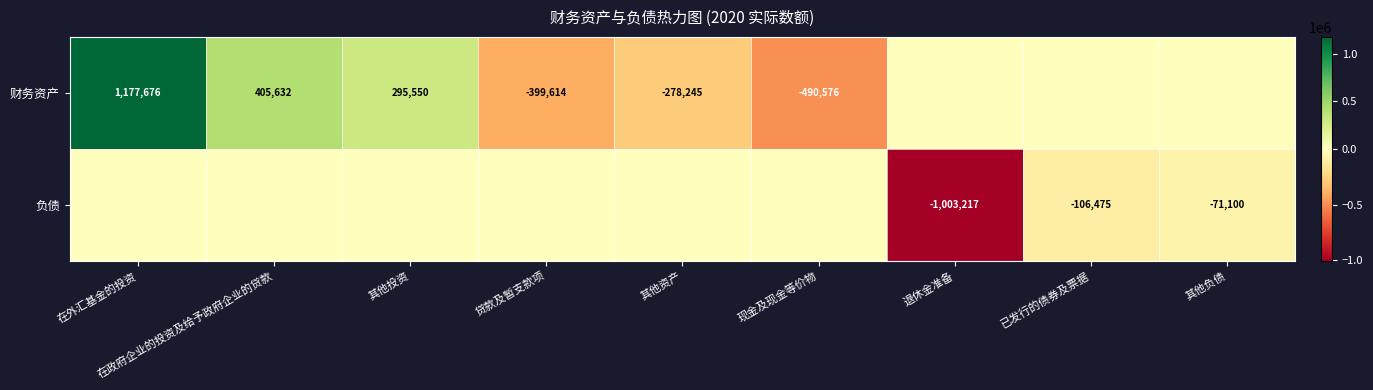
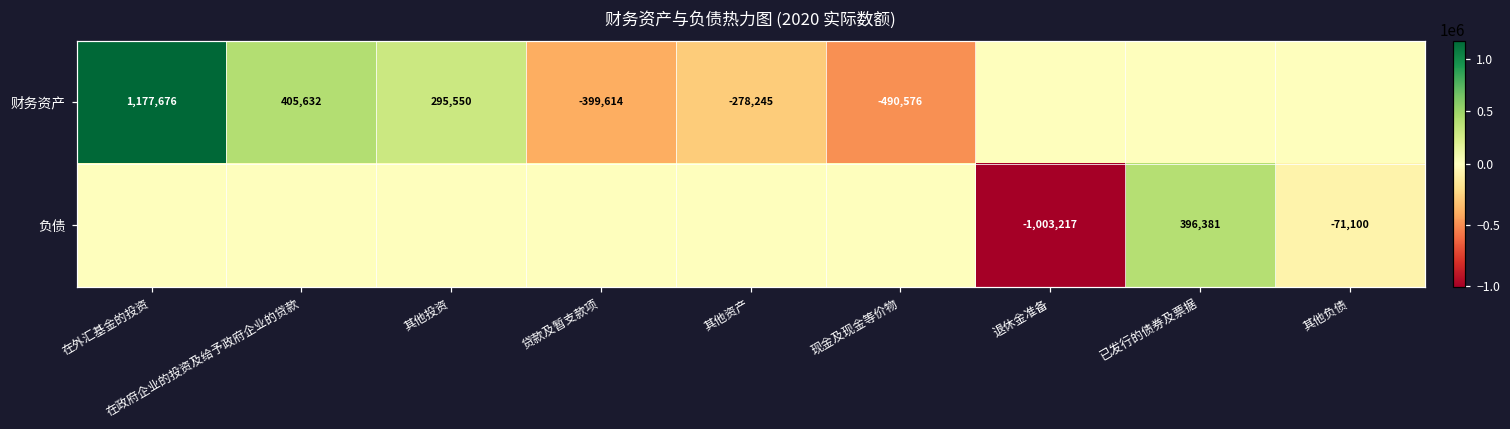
  {
    "财务资产": {
      "在外汇基金的投资": "1,177,676",
      "在政府企业的投资及给予政府企业的贷款": "405,632",
      "其他投资": "295,550",
      "贷款及暂支款项": "-399,614",
      "其他资产": "-278,245",
      "现金及现金等价物": "-490,576"
    },
    "负债": {
      "退休金准备": "-1,003,217",
-     "已发行的债券及票据": "-106,475",
+     "已发行的债券及票据": "396,381",
      "其他负债": "-71,100"
    }
  }
